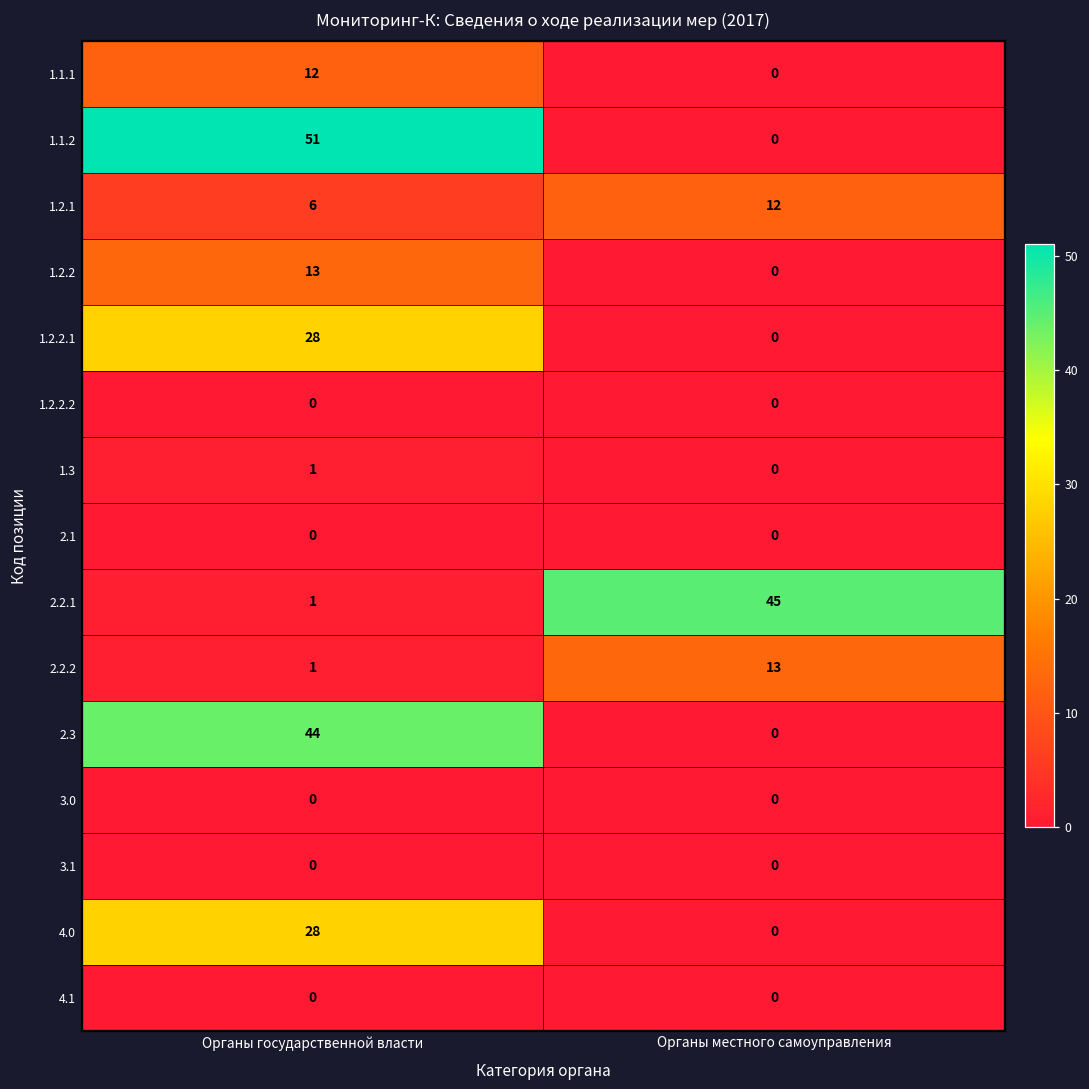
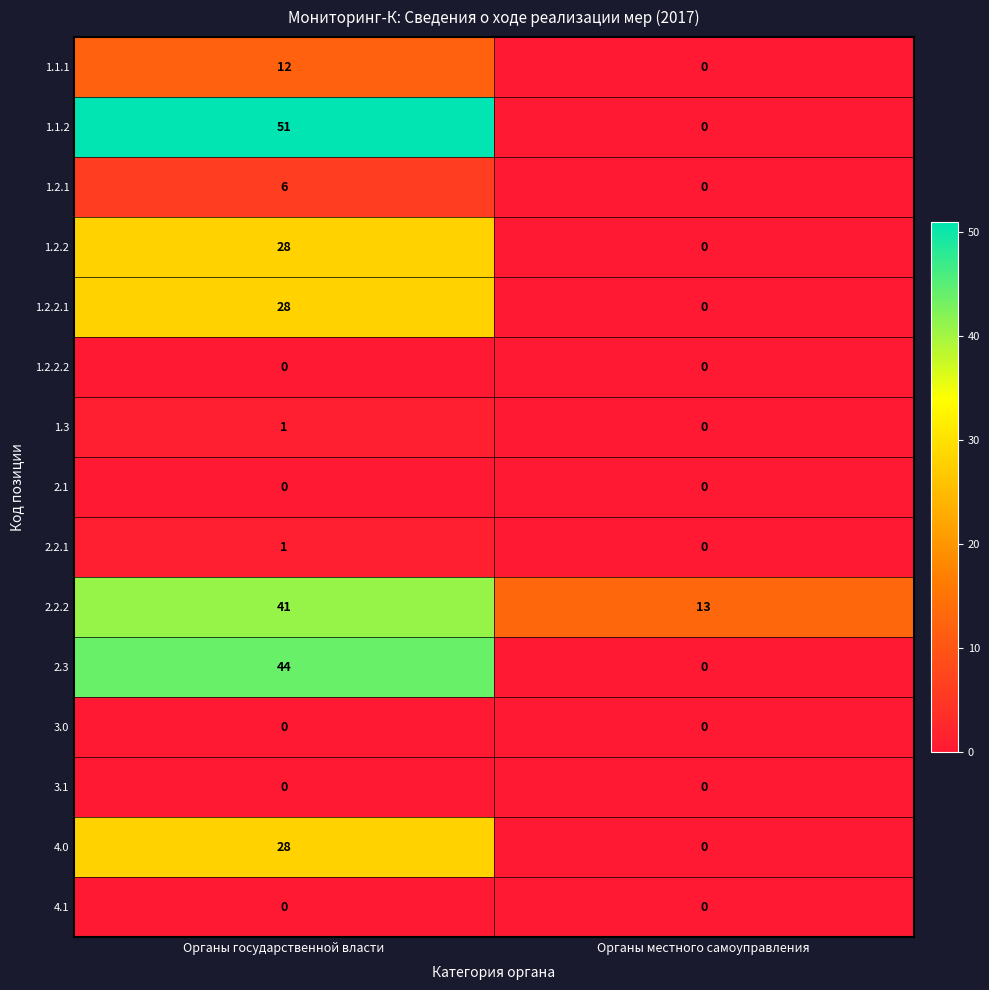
  {
    "1.1.1": {
      "Органы государственной власти": 12,
      "Органы местного самоуправления": 0
    },
    "1.1.2": {
      "Органы государственной власти": 51,
      "Органы местного самоуправления": 0
    },
    "1.2.1": {
      "Органы государственной власти": 6,
-     "Органы местного самоуправления": 12
+     "Органы местного самоуправления": 0
    },
    "1.2.2": {
-     "Органы государственной власти": 13,
+     "Органы государственной власти": 28,
      "Органы местного самоуправления": 0
    },
    "1.2.2.1": {
      "Органы государственной власти": 28,
      "Органы местного самоуправления": 0
    },
    "1.2.2.2": {
      "Органы государственной власти": 0,
      "Органы местного самоуправления": 0
    },
    "1.3": {
      "Органы государственной власти": 1,
      "Органы местного самоуправления": 0
    },
    "2.1": {
      "Органы государственной власти": 0,
      "Органы местного самоуправления": 0
    },
    "2.2.1": {
      "Органы государственной власти": 1,
-     "Органы местного самоуправления": 45
+     "Органы местного самоуправления": 0
    },
    "2.2.2": {
-     "Органы государственной власти": 1,
+     "Органы государственной власти": 41,
      "Органы местного самоуправления": 13
    },
    "2.3": {
      "Органы государственной власти": 44,
      "Органы местного самоуправления": 0
    },
    "3.0": {
      "Органы государственной власти": 0,
      "Органы местного самоуправления": 0
    },
    "3.1": {
      "Органы государственной власти": 0,
      "Органы местного самоуправления": 0
    },
    "4.0": {
      "Органы государственной власти": 28,
      "Органы местного самоуправления": 0
    },
    "4.1": {
      "Органы государственной власти": 0,
      "Органы местного самоуправления": 0
    }
  }
